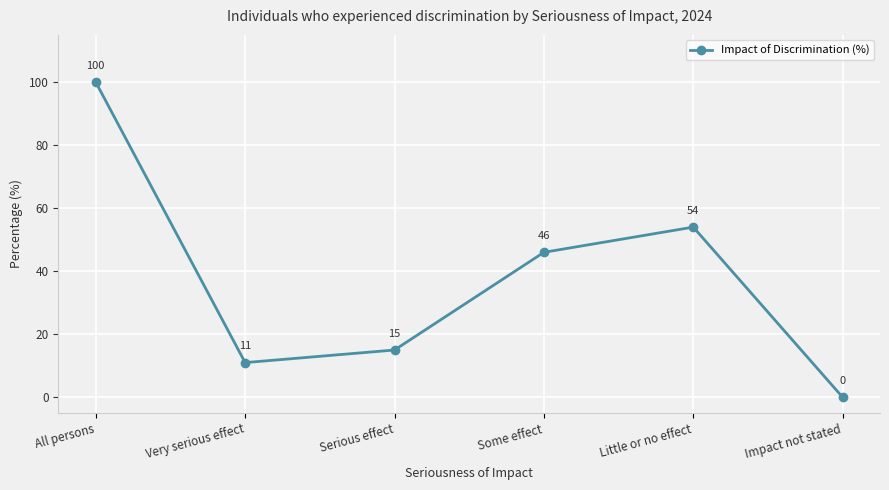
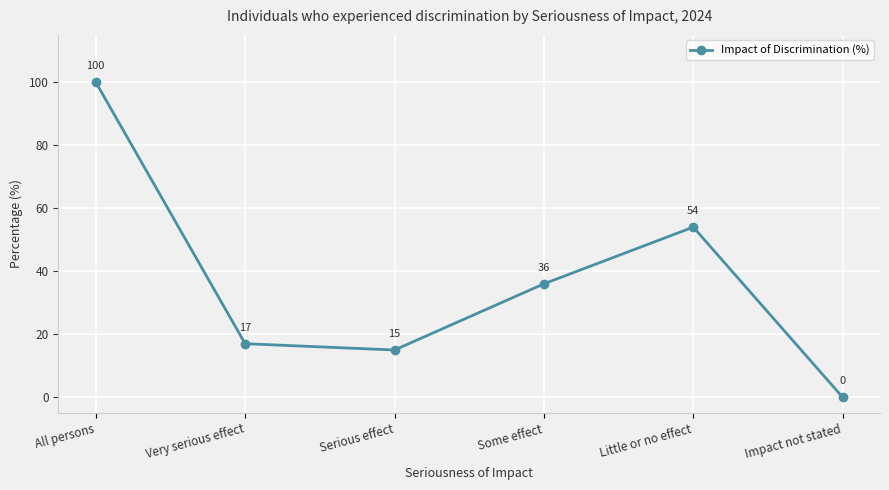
  {
    "All persons": 100,
-   "Very serious effect": 11,
+   "Very serious effect": 17,
    "Serious effect": 15,
-   "Some effect": 46,
+   "Some effect": 36,
    "Little or no effect": 54,
    "Impact not stated": 0
  }
